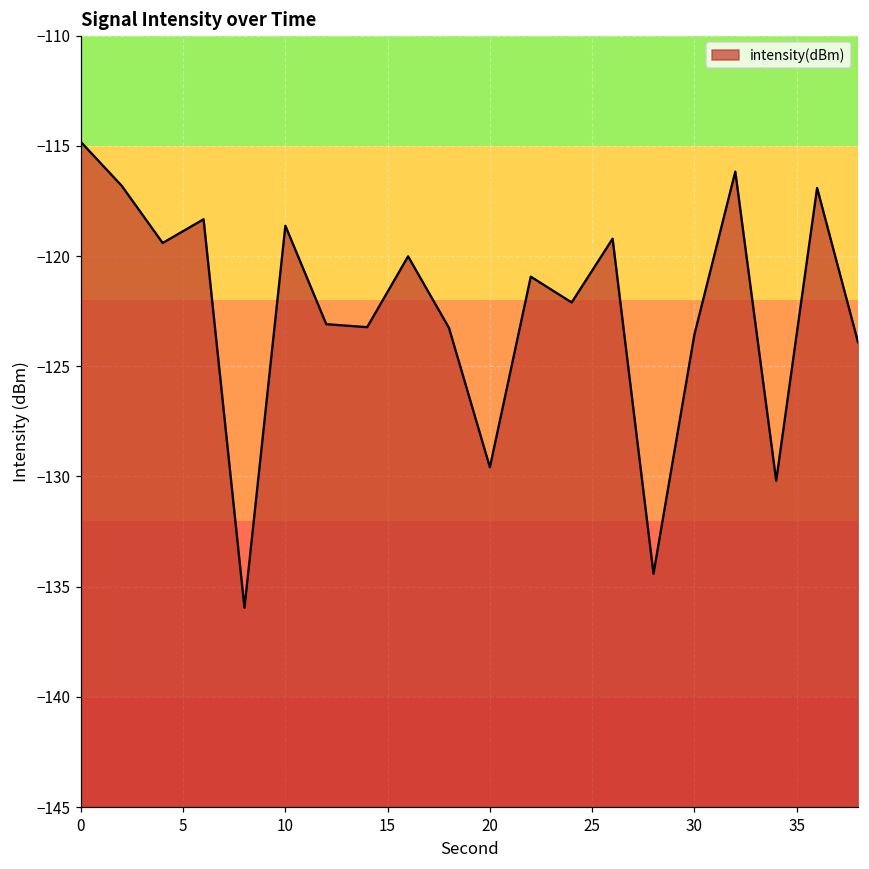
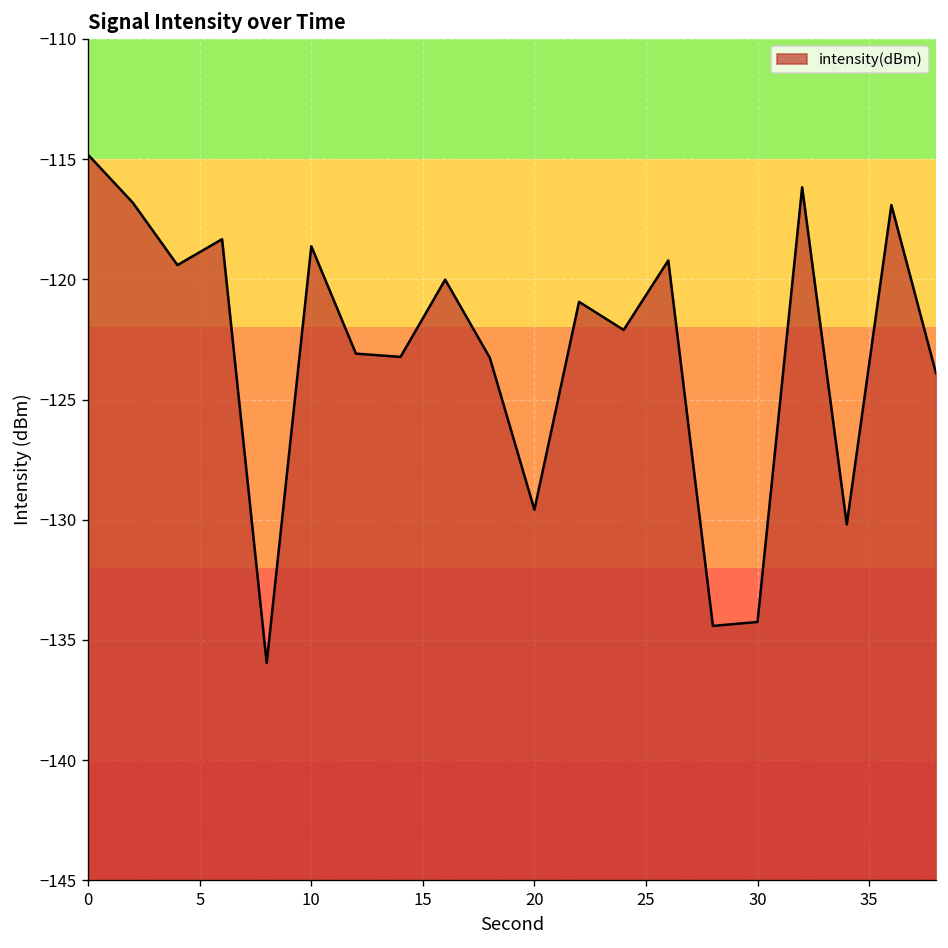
  {
    "0": -114.8,
    "10": -118.6,
    "20": -129.6,
-   "30": -123.6
+   "30": -134.3
  }
